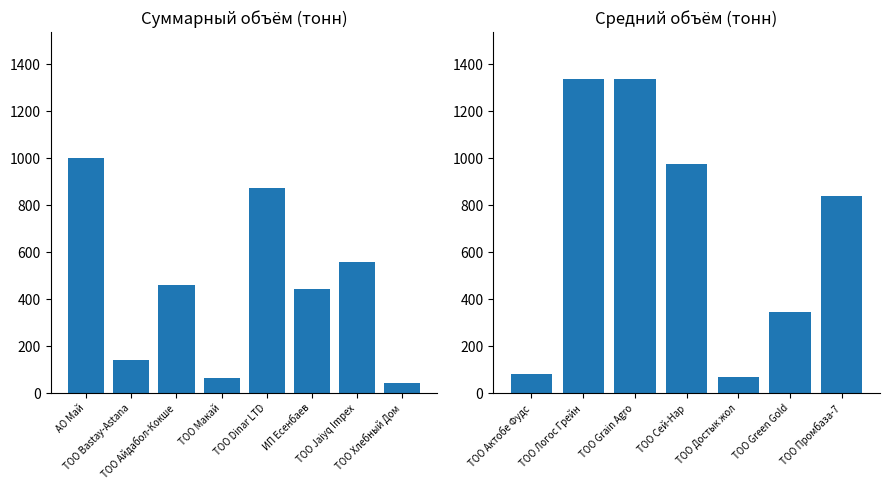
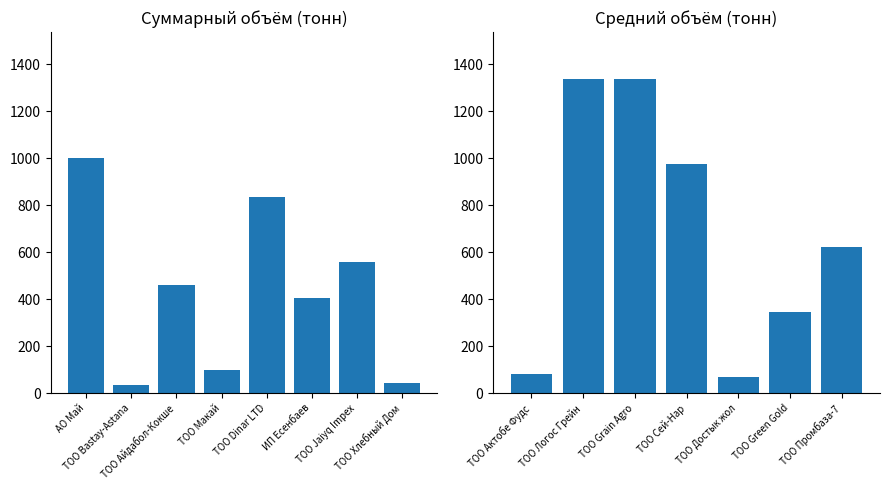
  {
    "Суммарный объём (тонн)": {
      "АО Май": 1000,
-     "TOO Bastay-Astana": 140,
+     "TOO Bastay-Astana": 30,
      "ТОО Айдабол-Кокше": 460,
-     "ТОО Макай": 60,
-     "ТОО Dinar LTD": 870,
-     "ИП Есенбаев": 450,
+     "ТОО Макай": 100,
+     "ТОО Dinar LTD": 830,
+     "ИП Есенбаев": 410,
      "ТОО Jaiyq Impex": 560,
      "ТОО Хлебный Дом": 40
    },
    "Средний объём (тонн)": {
      "ТОО Актобе Фудс": 80,
      "ТОО Логос Грейн": 1340,
      "ТОО Grain Agro": 1340,
      "ТОО Сей-Нар": 980,
      "ТОО Достык жол": 70,
      "ТОО Green Gold": 340,
-     "ТОО Промбаза-7": 840
+     "ТОО Промбаза-7": 620
    }
  }
